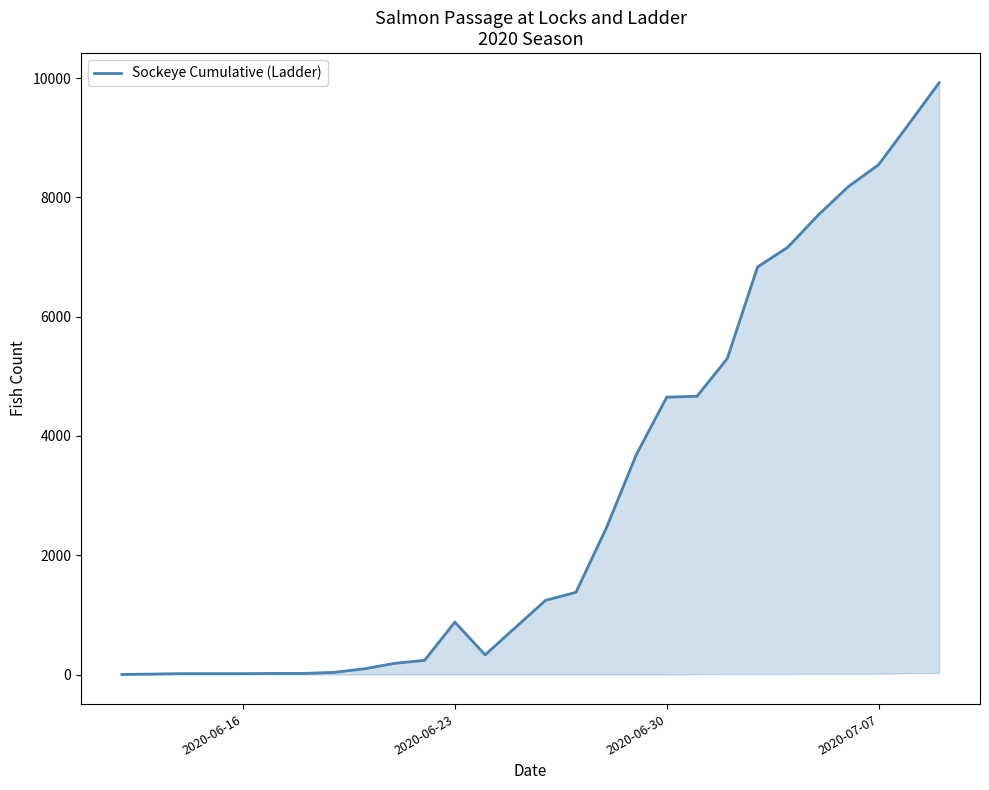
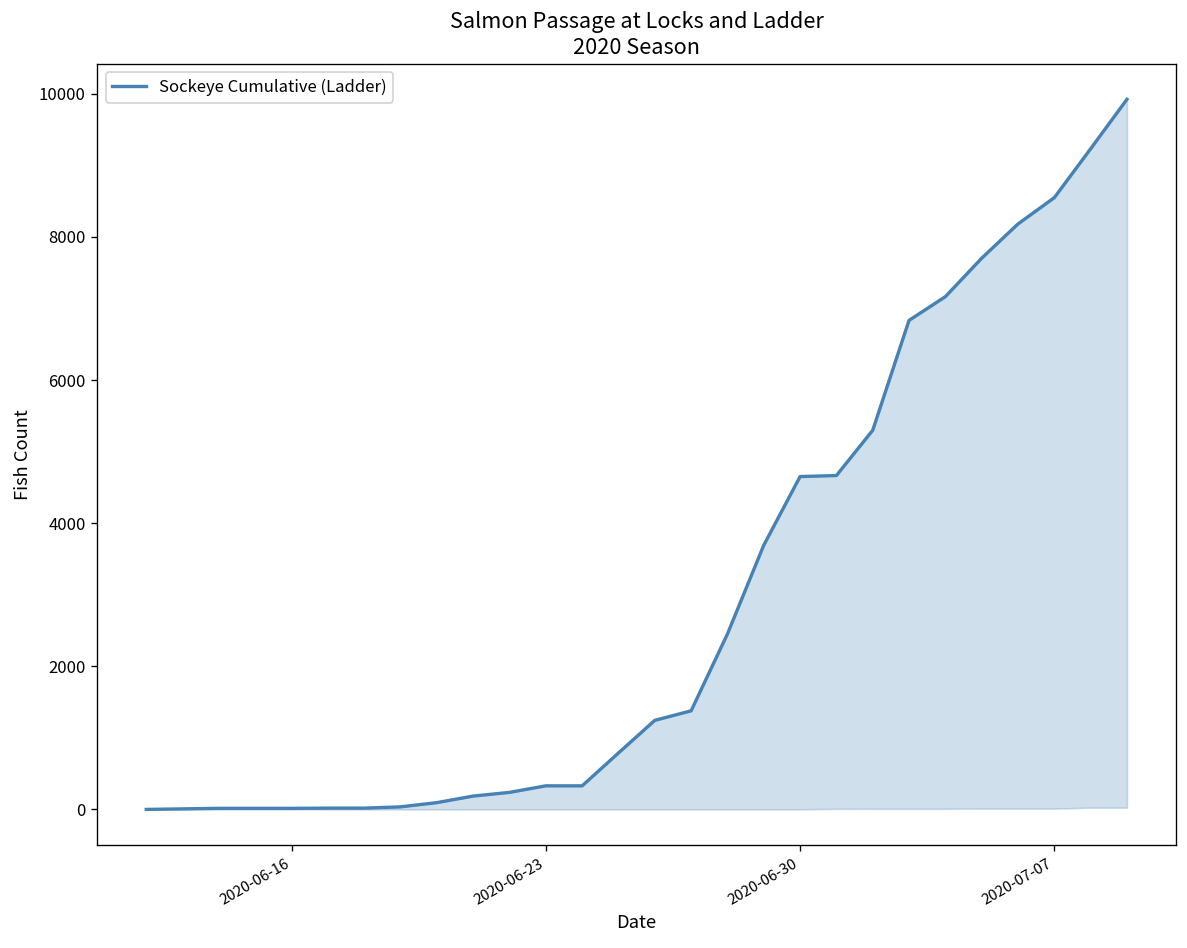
  {
    "2020-06-16": 0,
-   "2020-06-23": 900,
+   "2020-06-23": 300,
    "2020-06-30": 4700,
    "2020-07-07": 8500
  }
